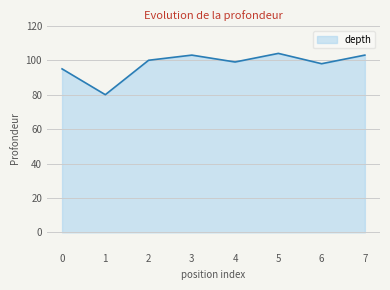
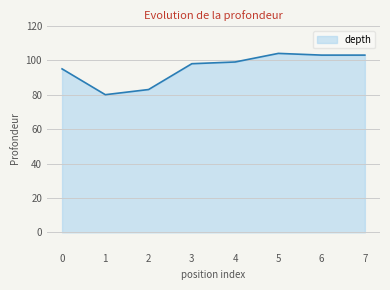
  {
    "0": 95,
    "1": 80,
-   "2": 100,
-   "3": 103,
+   "2": 83,
+   "3": 98,
    "4": 99,
    "5": 104,
-   "6": 98,
+   "6": 103,
    "7": 103
  }
